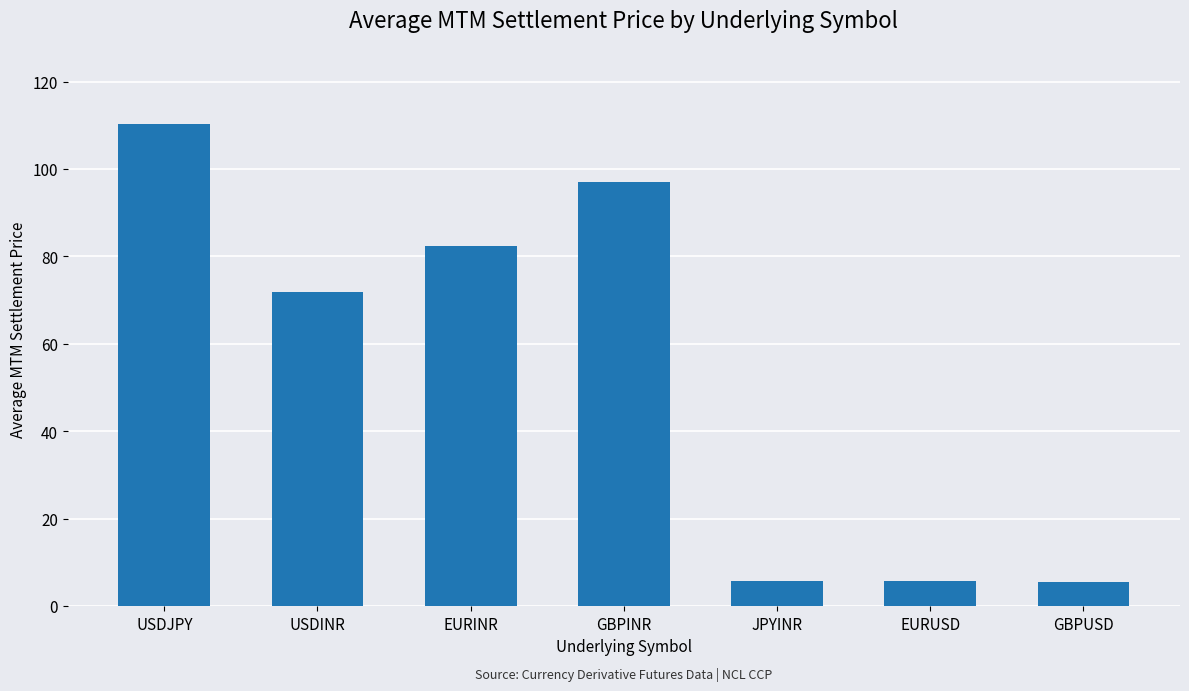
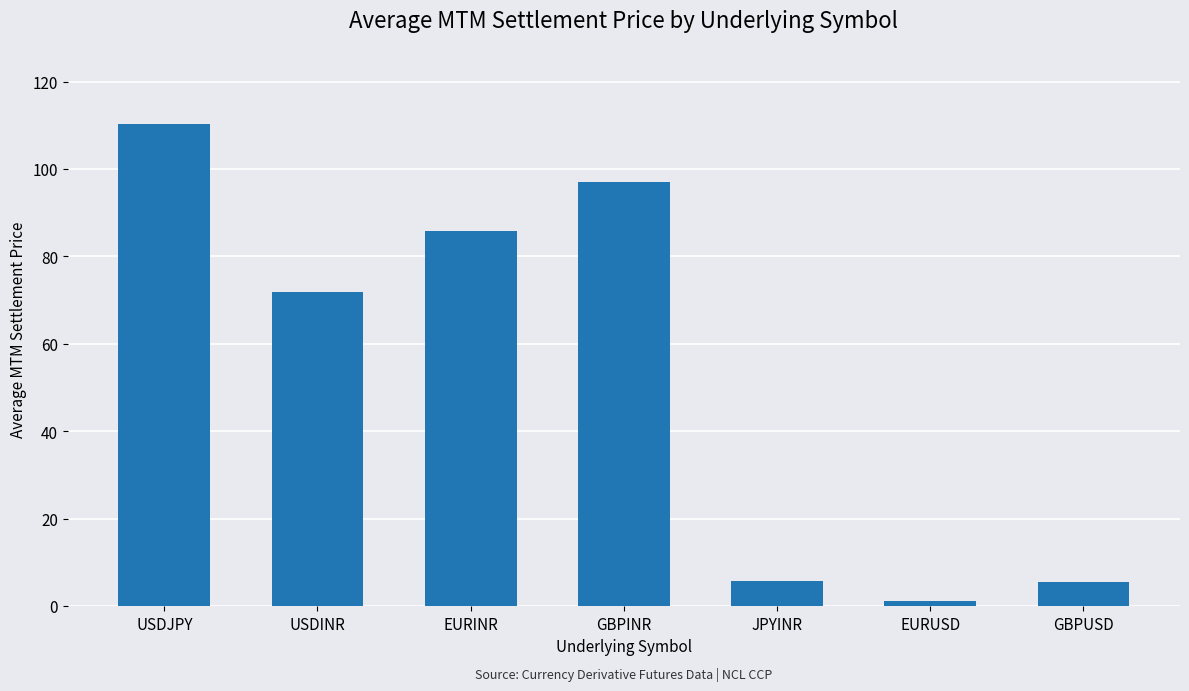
  {
    "USDJPY": 110,
    "USDINR": 72,
-   "EURINR": 82,
+   "EURINR": 86,
    "GBPINR": 97,
    "JPYINR": 6,
-   "EURUSD": 6,
+   "EURUSD": 1,
    "GBPUSD": 6
  }
